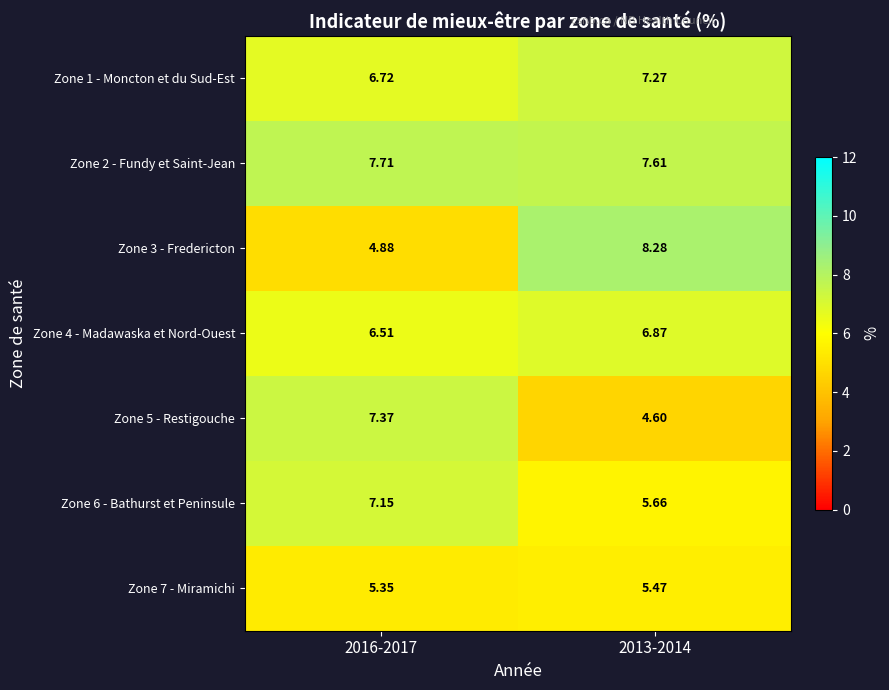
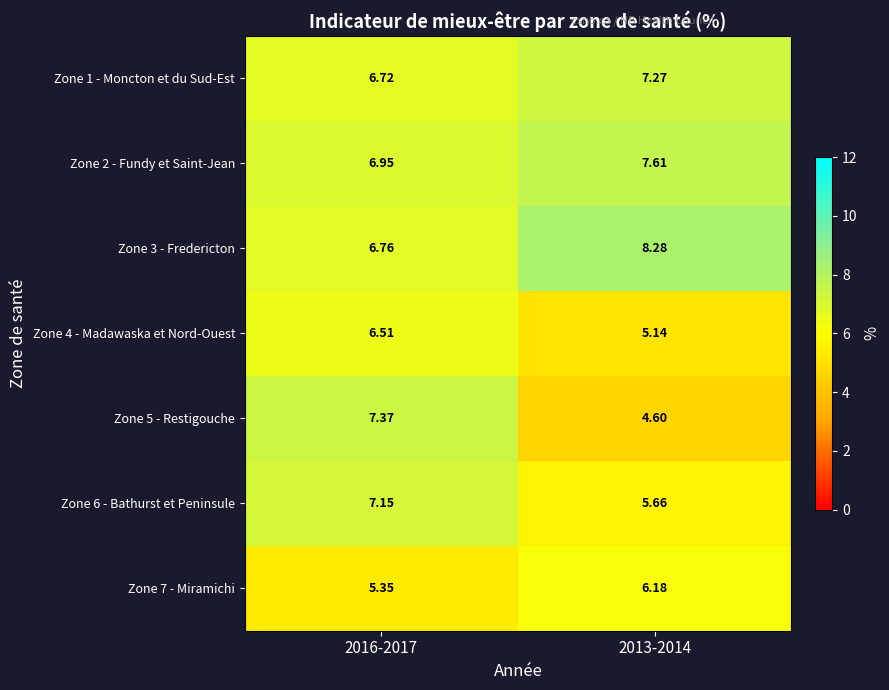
  {
    "Zone 1 - Moncton et du Sud-Est": {
      "2016-2017": 6.72,
      "2013-2014": 7.27
    },
    "Zone 2 - Fundy et Saint-Jean": {
-     "2016-2017": 7.71,
+     "2016-2017": 6.95,
      "2013-2014": 7.61
    },
    "Zone 3 - Fredericton": {
-     "2016-2017": 4.88,
+     "2016-2017": 6.76,
      "2013-2014": 8.28
    },
    "Zone 4 - Madawaska et Nord-Ouest": {
      "2016-2017": 6.51,
-     "2013-2014": 6.87
+     "2013-2014": 5.14
    },
    "Zone 5 - Restigouche": {
      "2016-2017": 7.37,
      "2013-2014": 4.60
    },
    "Zone 6 - Bathurst et Peninsule": {
      "2016-2017": 7.15,
      "2013-2014": 5.66
    },
    "Zone 7 - Miramichi": {
      "2016-2017": 5.35,
-     "2013-2014": 5.47
+     "2013-2014": 6.18
    }
  }
